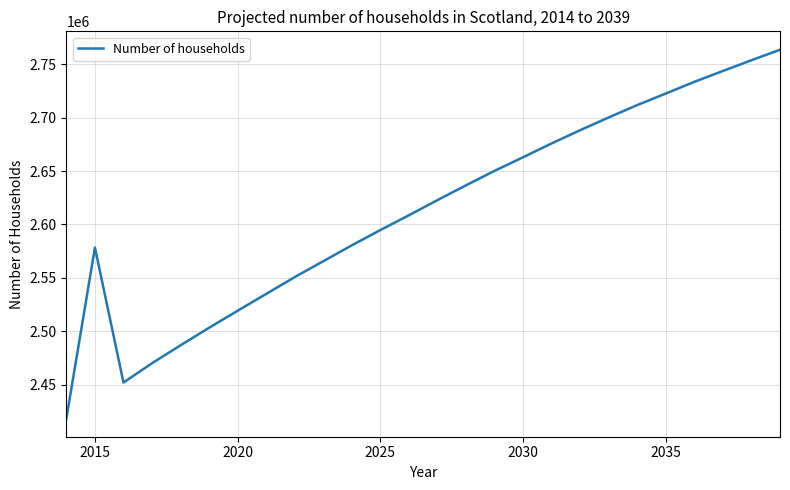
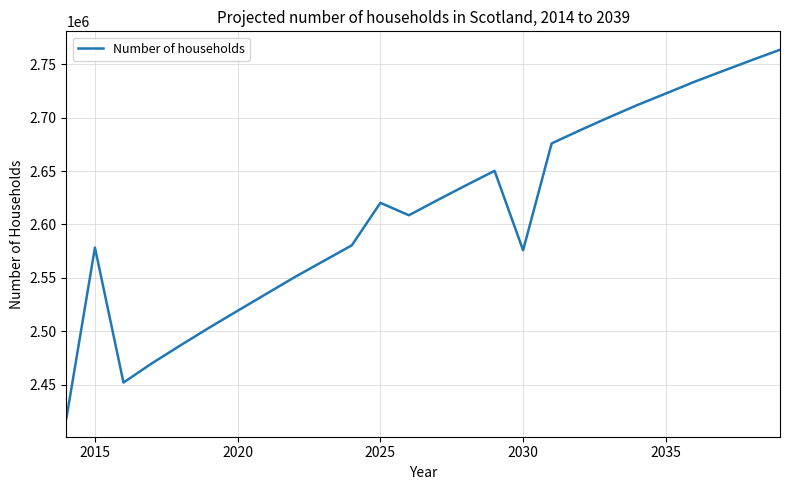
  {
    "2015": 2578000,
    "2020": 2519000,
-   "2025": 2595000,
-   "2030": 2663000,
+   "2025": 2620000,
+   "2030": 2576000,
    "2035": 2723000
  }
